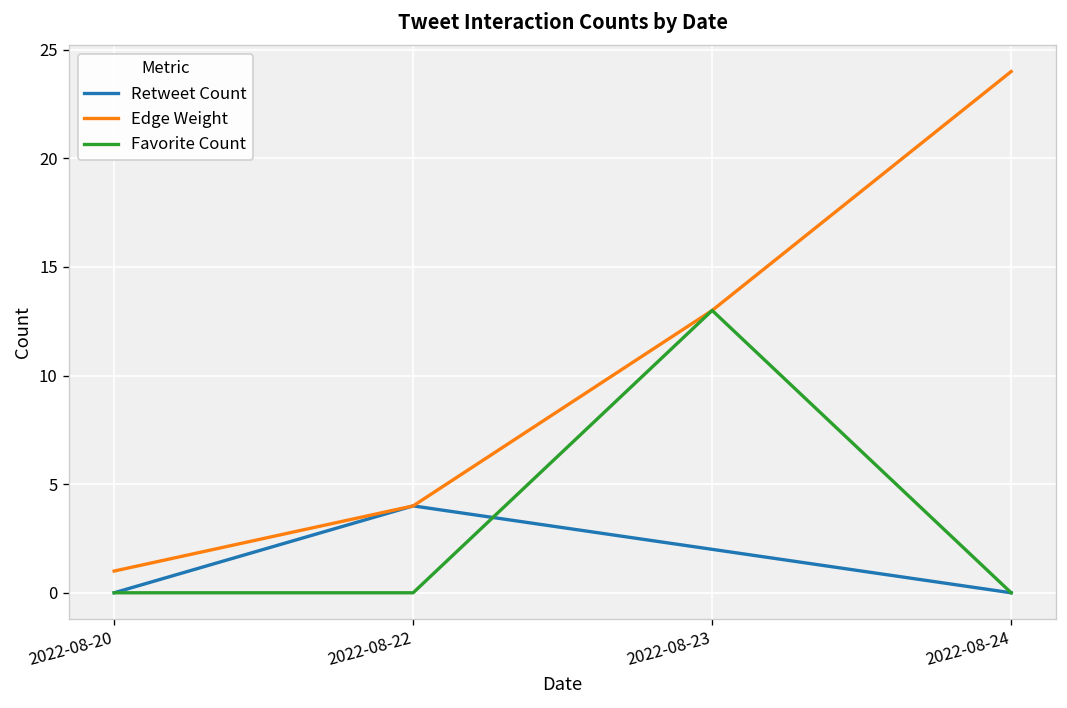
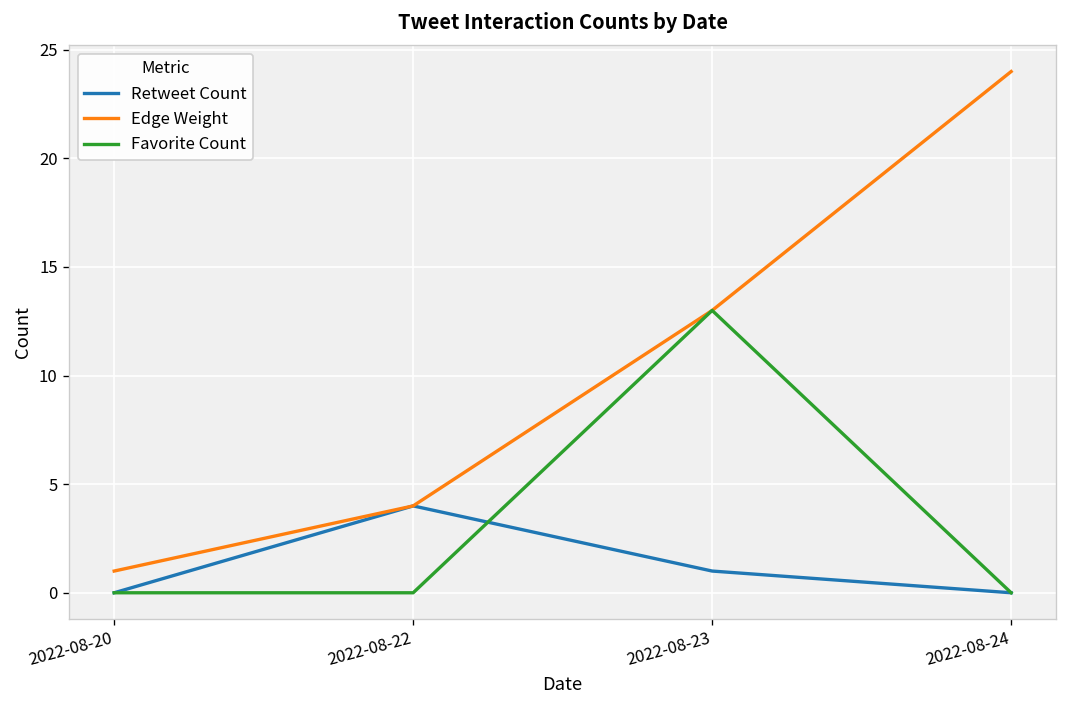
  {
    "Retweet Count": {
-     "2022-08-23": 2
+     "2022-08-23": 1
    },
    "Edge Weight": {
      "2022-08-20": 1,
      "2022-08-24": 24
    },
    "Favorite Count": {
      "2022-08-22": 0
    }
  }
